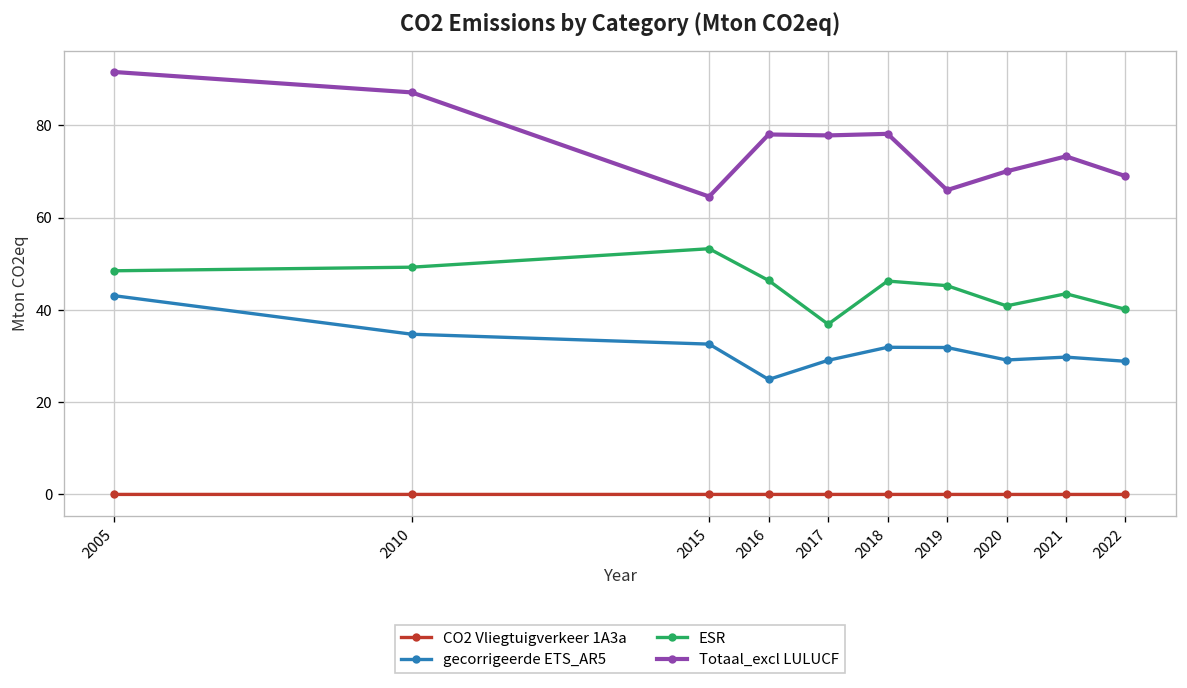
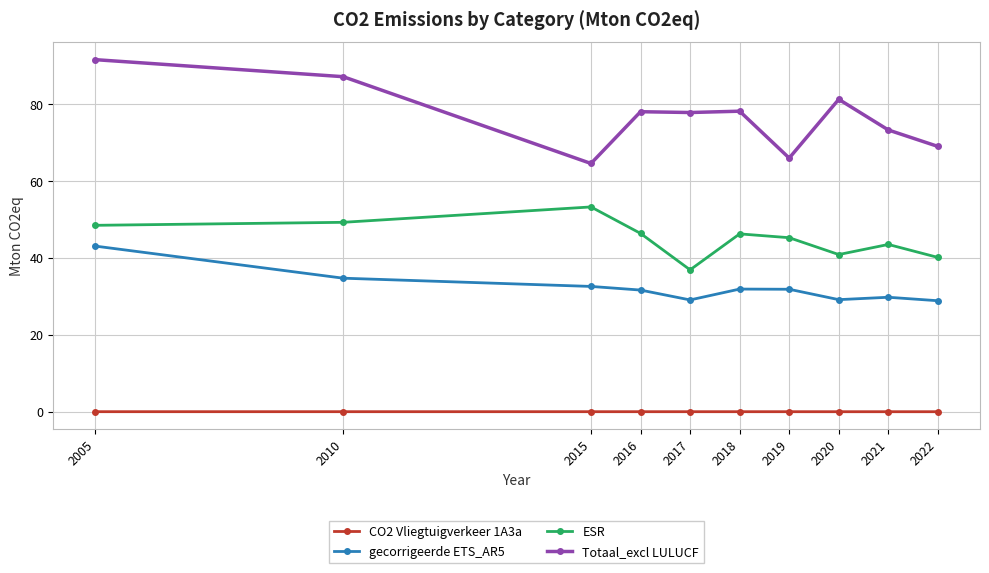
  {
    "CO2 Vliegtuigverkeer 1A3a": {
      "2005": 0,
      "2010": 0,
      "2015": 0,
      "2016": 0,
      "2017": 0,
      "2018": 0,
      "2019": 0,
      "2020": 0,
      "2021": 0,
      "2022": 0
    },
    "gecorrigeerde ETS_AR5": {
      "2005": 43,
      "2010": 35,
      "2015": 33,
-     "2016": 25,
+     "2016": 32,
      "2017": 29,
      "2018": 32,
      "2019": 32,
      "2020": 29,
      "2021": 30,
      "2022": 29
    },
    "ESR": {
      "2005": 48,
      "2010": 49,
      "2015": 53,
      "2016": 46,
      "2017": 37,
      "2018": 46,
      "2019": 45,
      "2020": 41,
      "2021": 43,
      "2022": 40
    },
    "Totaal_excl LULUCF": {
      "2005": 92,
      "2010": 87,
      "2015": 65,
      "2016": 78,
      "2017": 78,
      "2018": 78,
      "2019": 66,
-     "2020": 70,
+     "2020": 81,
      "2021": 73,
      "2022": 69
    }
  }
